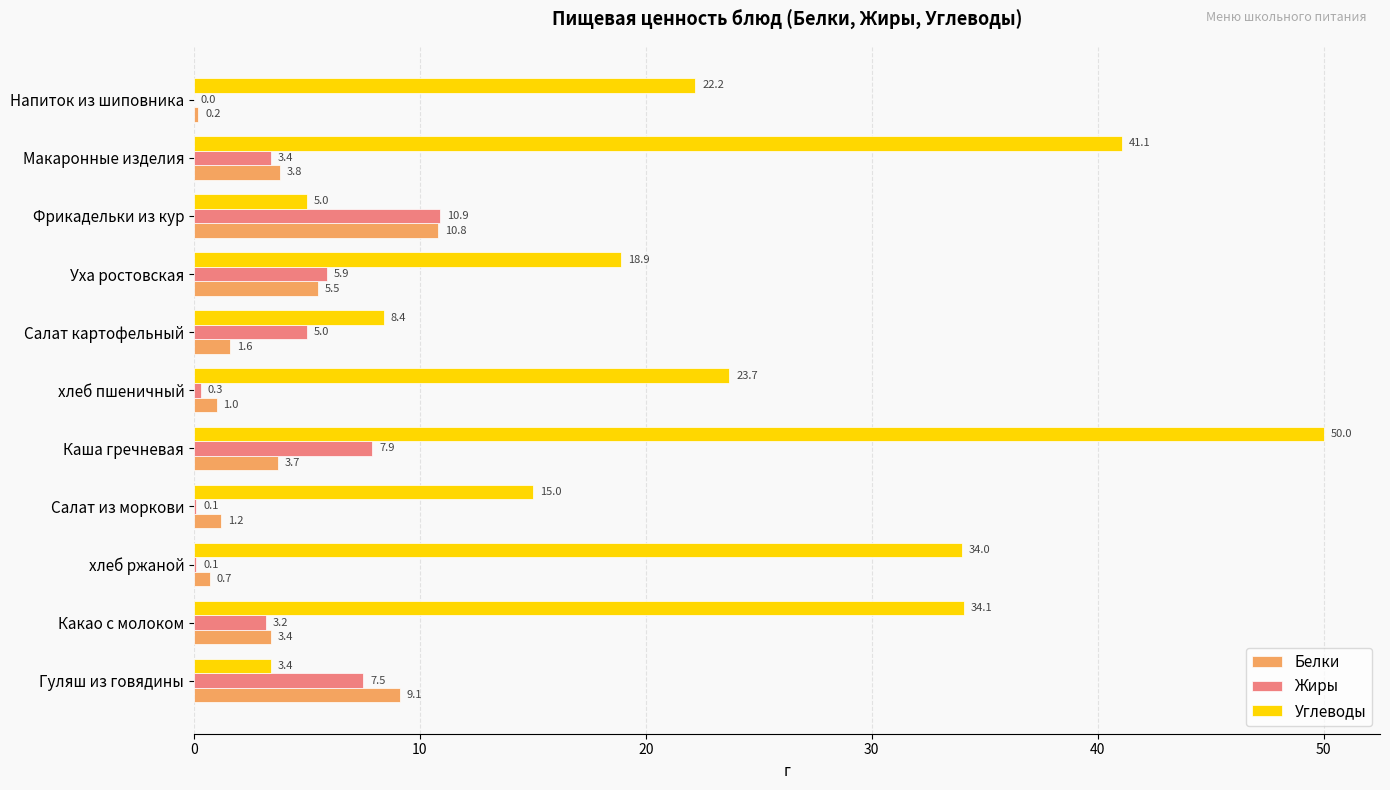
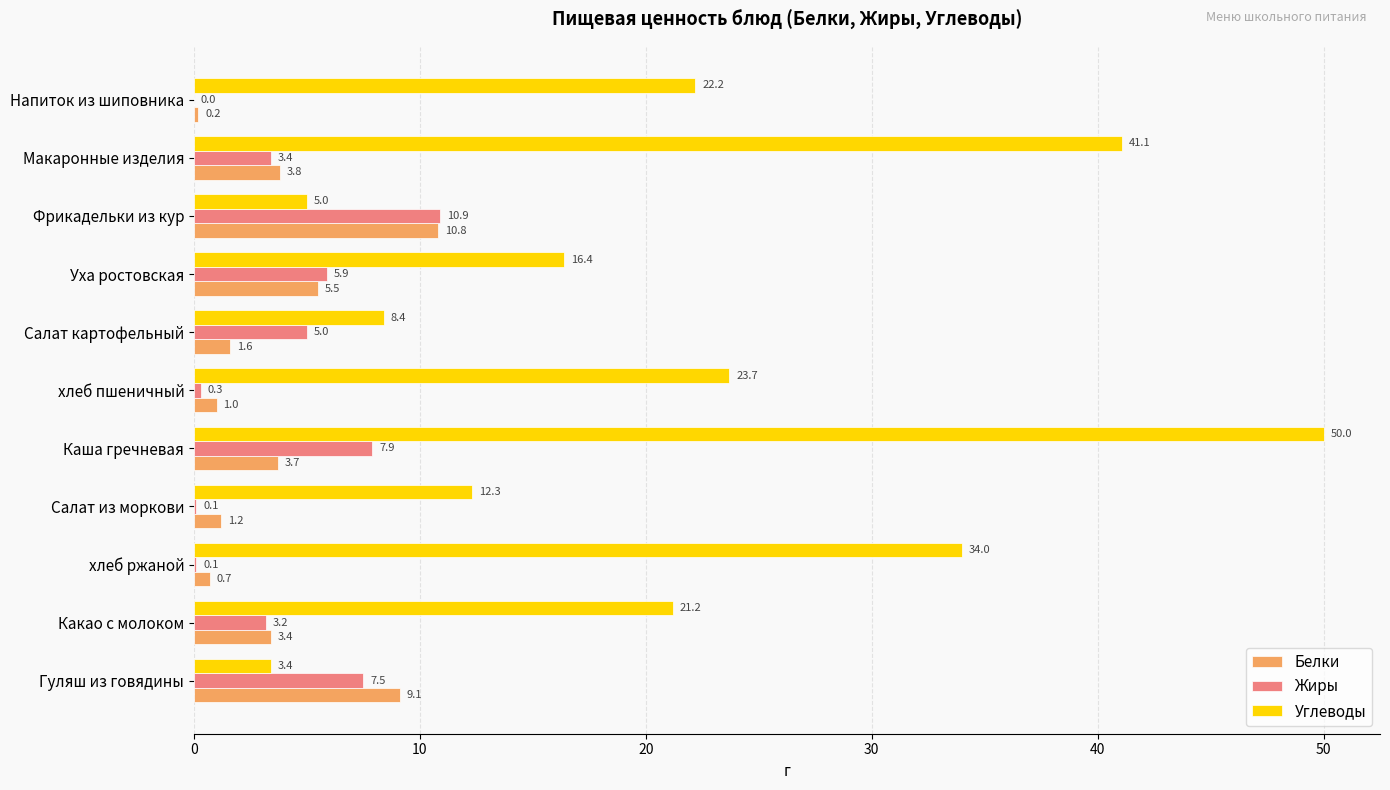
  {
    "Углеводы": {
      "Напиток из шиповника": 22.2,
      "Макаронные изделия": 41.1,
      "Фрикадельки из кур": 5.0,
-     "Уха ростовская": 18.9,
+     "Уха ростовская": 16.4,
      "Салат картофельный": 8.4,
      "хлеб пшеничный": 23.7,
      "Каша гречневая": 50.0,
-     "Салат из моркови": 15.0,
+     "Салат из моркови": 12.3,
      "хлеб ржаной": 34.0,
-     "Какао с молоком": 34.1,
+     "Какао с молоком": 21.2,
      "Гуляш из говядины": 3.4
    }
  }
